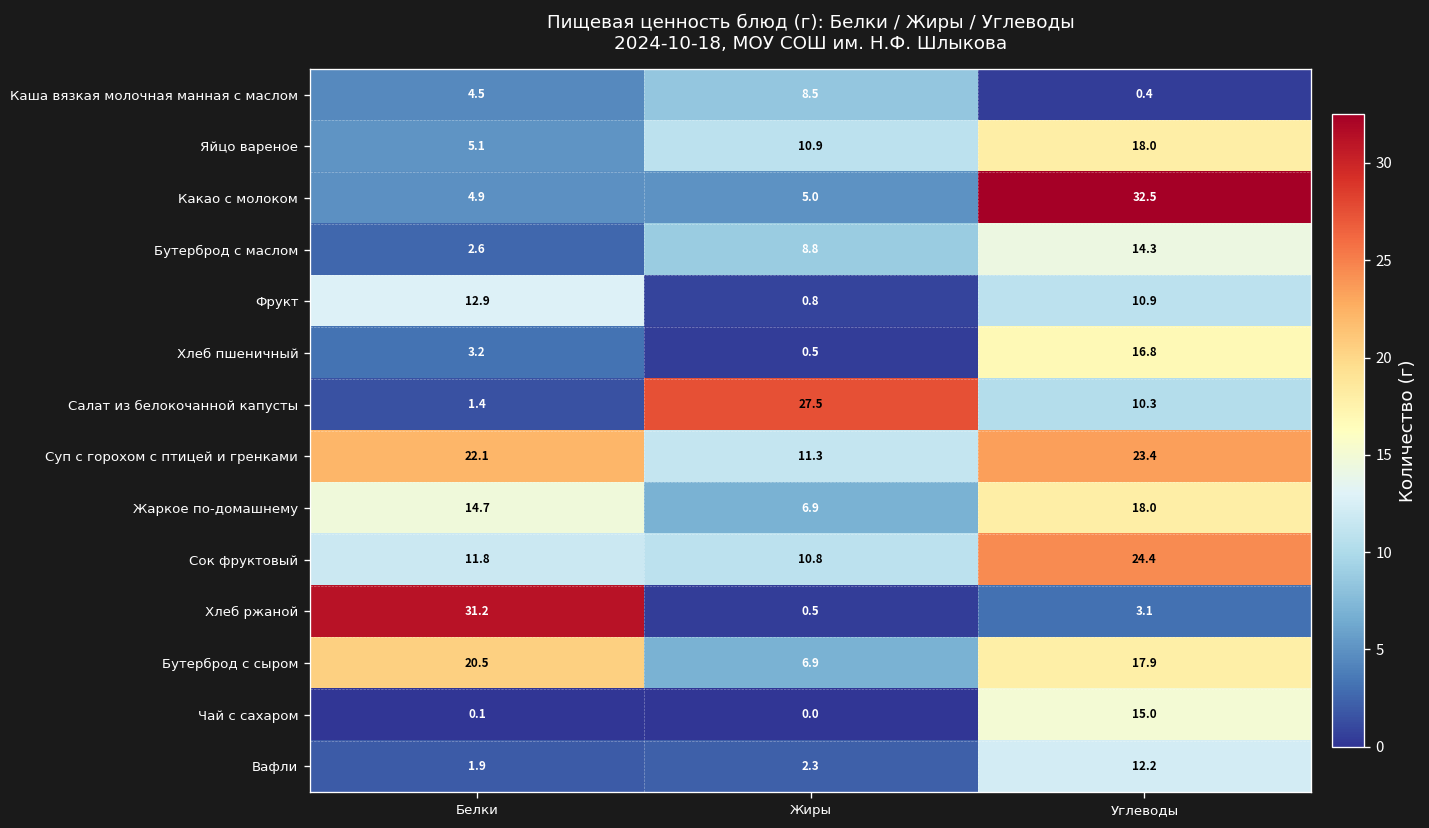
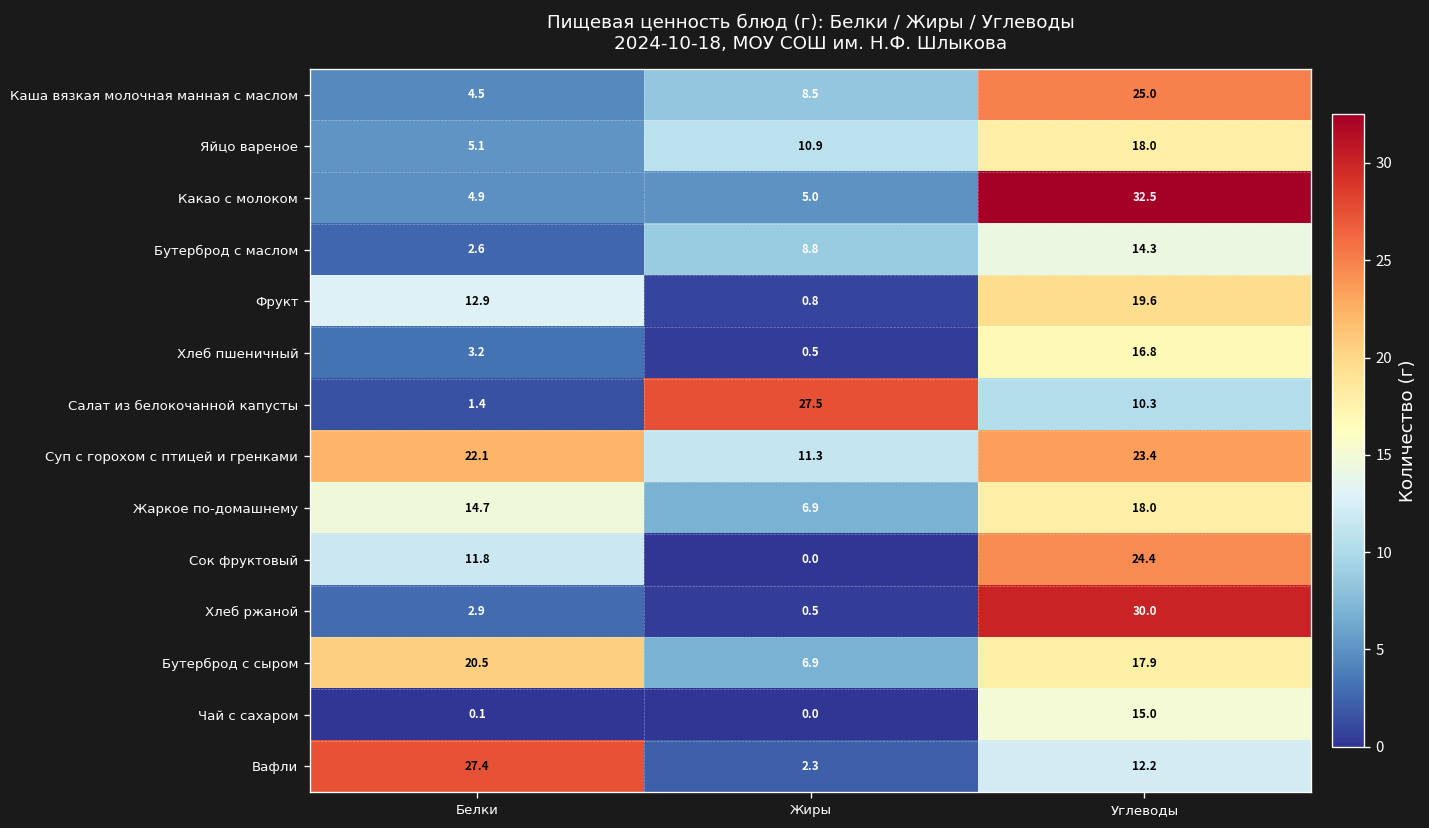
  {
    "Каша вязкая молочная манная с маслом": {
      "Белки": 4.5,
      "Жиры": 8.5,
-     "Углеводы": 0.4
+     "Углеводы": 25.0
    },
    "Яйцо вареное": {
      "Белки": 5.1,
      "Жиры": 10.9,
      "Углеводы": 18.0
    },
    "Какао с молоком": {
      "Белки": 4.9,
      "Жиры": 5.0,
      "Углеводы": 32.5
    },
    "Бутерброд с маслом": {
      "Белки": 2.6,
      "Жиры": 8.8,
      "Углеводы": 14.3
    },
    "Фрукт": {
      "Белки": 12.9,
      "Жиры": 0.8,
-     "Углеводы": 10.9
+     "Углеводы": 19.6
    },
    "Хлеб пшеничный": {
      "Белки": 3.2,
      "Жиры": 0.5,
      "Углеводы": 16.8
    },
    "Салат из белокочанной капусты": {
      "Белки": 1.4,
      "Жиры": 27.5,
      "Углеводы": 10.3
    },
    "Суп с горохом с птицей и гренками": {
      "Белки": 22.1,
      "Жиры": 11.3,
      "Углеводы": 23.4
    },
    "Жаркое по-домашнему": {
      "Белки": 14.7,
      "Жиры": 6.9,
      "Углеводы": 18.0
    },
    "Сок фруктовый": {
      "Белки": 11.8,
-     "Жиры": 10.8,
+     "Жиры": 0.0,
      "Углеводы": 24.4
    },
    "Хлеб ржаной": {
-     "Белки": 31.2,
+     "Белки": 2.9,
      "Жиры": 0.5,
-     "Углеводы": 3.1
+     "Углеводы": 30.0
    },
    "Бутерброд с сыром": {
      "Белки": 20.5,
      "Жиры": 6.9,
      "Углеводы": 17.9
    },
    "Чай с сахаром": {
      "Белки": 0.1,
      "Жиры": 0.0,
      "Углеводы": 15.0
    },
    "Вафли": {
-     "Белки": 1.9,
+     "Белки": 27.4,
      "Жиры": 2.3,
      "Углеводы": 12.2
    }
  }
